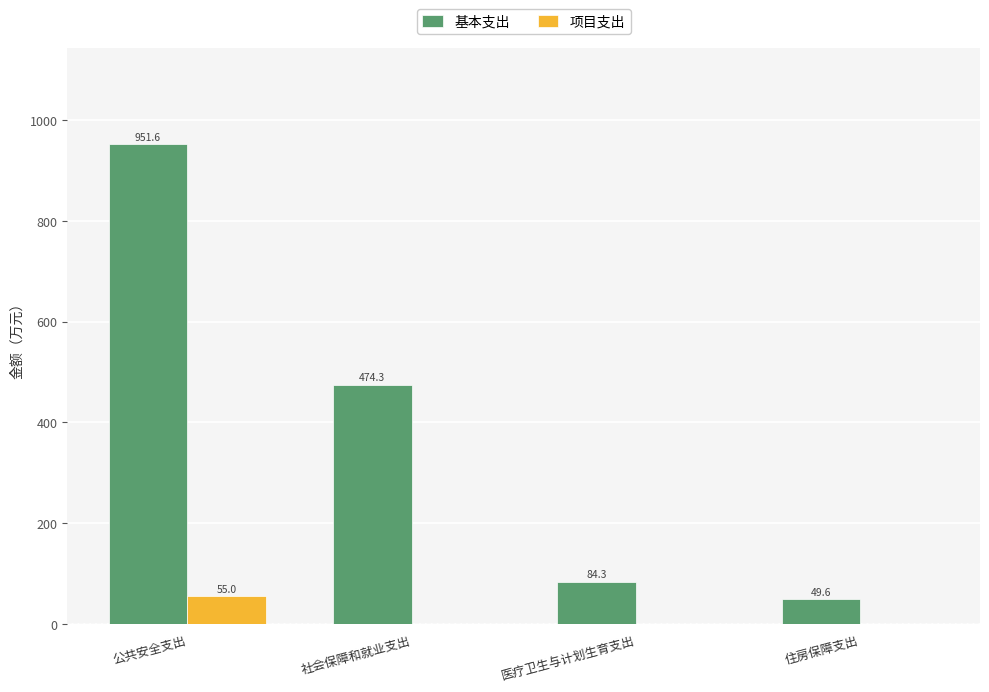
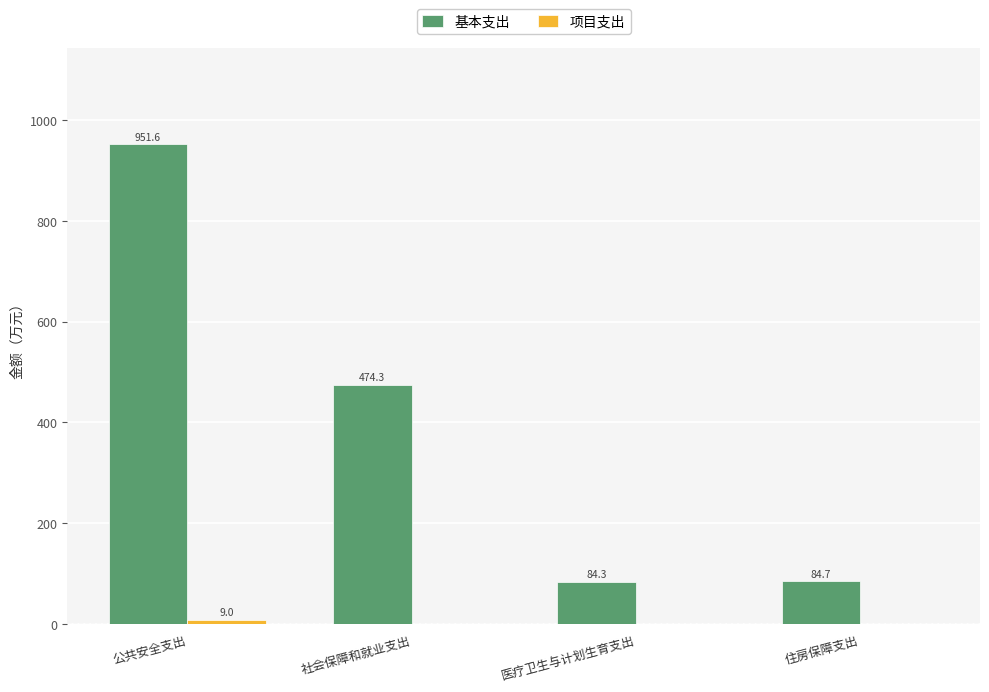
  {
    "基本支出": {
      "公共安全支出": 951.6,
      "社会保障和就业支出": 474.3,
      "医疗卫生与计划生育支出": 84.3,
-     "住房保障支出": 49.6
+     "住房保障支出": 84.7
    },
    "项目支出": {
-     "公共安全支出": 55.0
+     "公共安全支出": 9.0
    }
  }
